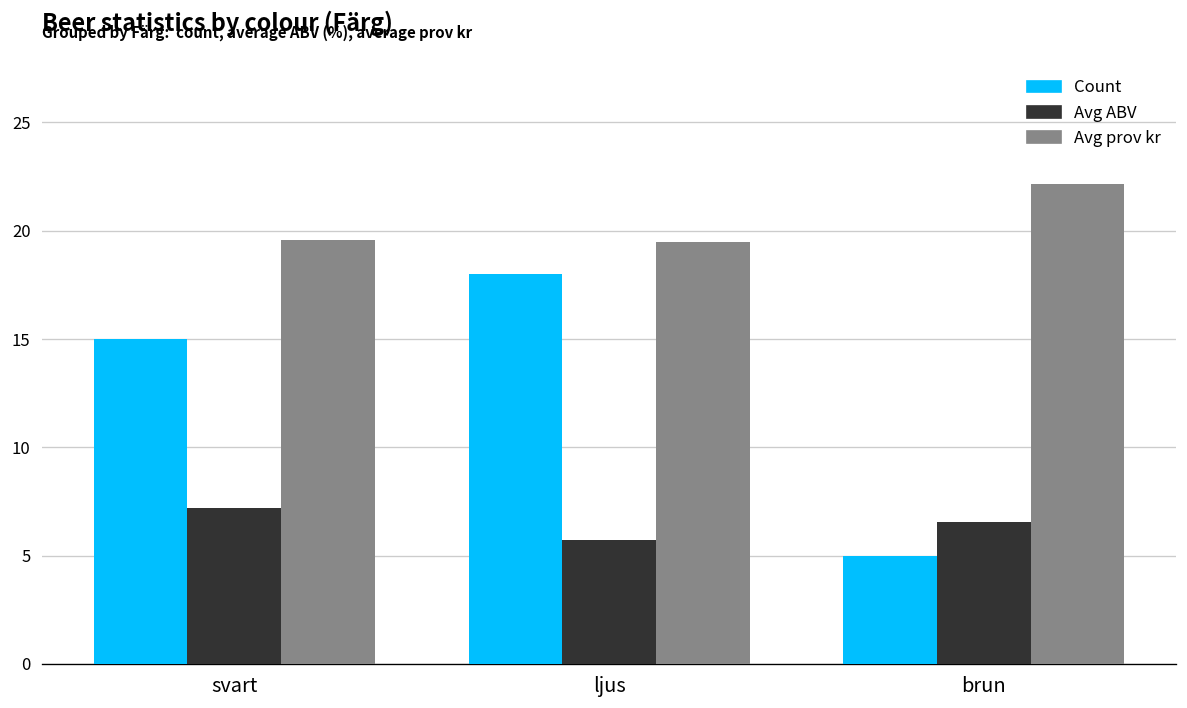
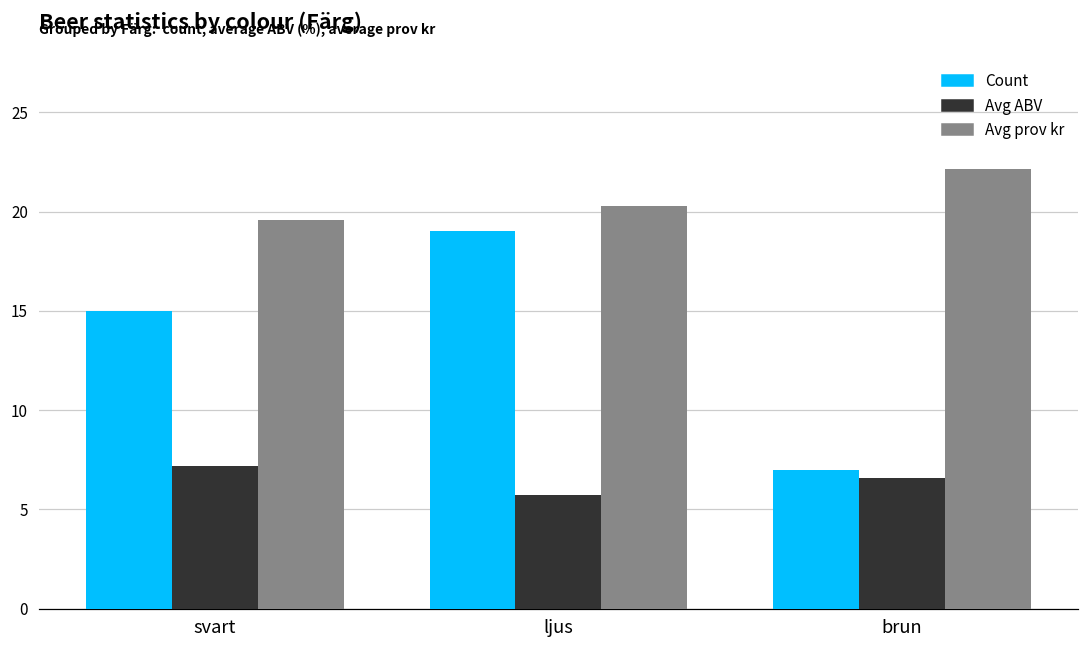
  {
    "Count": {
      "svart": 15,
-     "ljus": 18,
-     "brun": 5
+     "ljus": 19,
+     "brun": 7
    },
    "Avg ABV": {
      "svart": 7.2,
      "ljus": 5.7,
      "brun": 6.6
    },
    "Avg prov kr": {
      "svart": 19.6,
-     "ljus": 19.5,
+     "ljus": 20.3,
      "brun": 22.1
    }
  }
